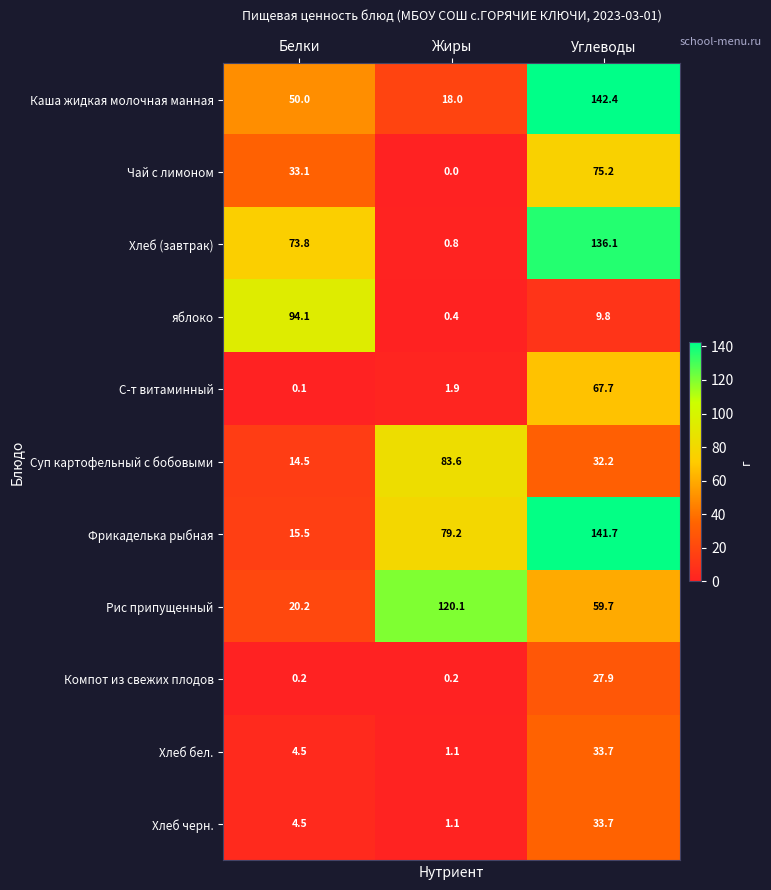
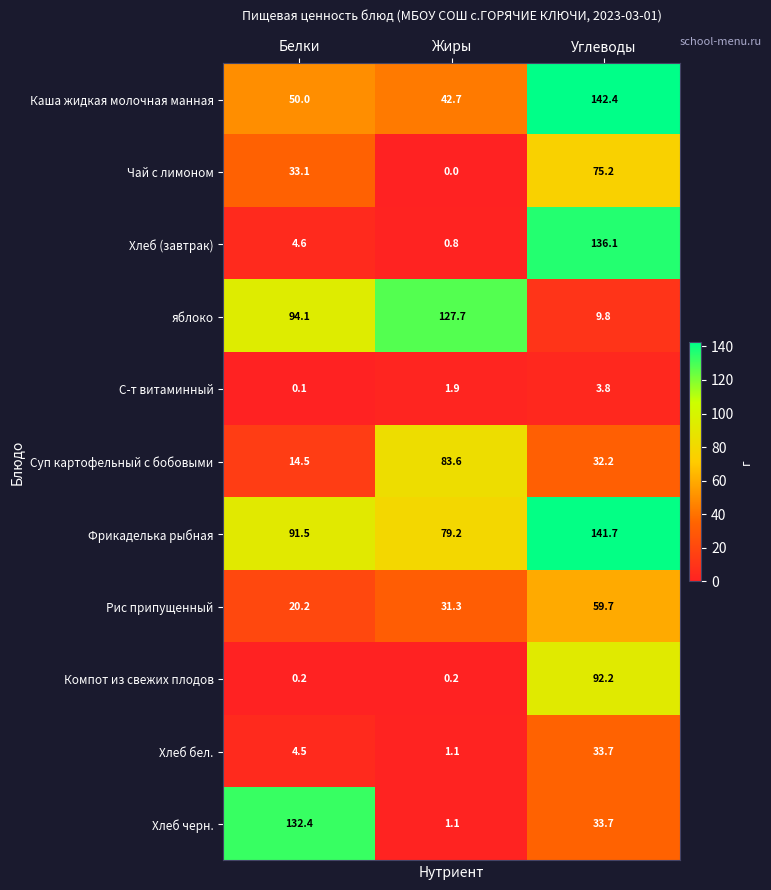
  {
    "Каша жидкая молочная манная": {
      "Белки": 50.0,
-     "Жиры": 18.0,
+     "Жиры": 42.7,
      "Углеводы": 142.4
    },
    "Чай с лимоном": {
      "Белки": 33.1,
      "Жиры": 0.0,
      "Углеводы": 75.2
    },
    "Хлеб (завтрак)": {
-     "Белки": 73.8,
+     "Белки": 4.6,
      "Жиры": 0.8,
      "Углеводы": 136.1
    },
    "яблоко": {
      "Белки": 94.1,
-     "Жиры": 0.4,
+     "Жиры": 127.7,
      "Углеводы": 9.8
    },
    "С-т витаминный": {
      "Белки": 0.1,
      "Жиры": 1.9,
-     "Углеводы": 67.7
+     "Углеводы": 3.8
    },
    "Суп картофельный с бобовыми": {
      "Белки": 14.5,
      "Жиры": 83.6,
      "Углеводы": 32.2
    },
    "Фрикаделька рыбная": {
-     "Белки": 15.5,
+     "Белки": 91.5,
      "Жиры": 79.2,
      "Углеводы": 141.7
    },
    "Рис припущенный": {
      "Белки": 20.2,
-     "Жиры": 120.1,
+     "Жиры": 31.3,
      "Углеводы": 59.7
    },
    "Компот из свежих плодов": {
      "Белки": 0.2,
      "Жиры": 0.2,
-     "Углеводы": 27.9
+     "Углеводы": 92.2
    },
    "Хлеб бел.": {
      "Белки": 4.5,
      "Жиры": 1.1,
      "Углеводы": 33.7
    },
    "Хлеб черн.": {
-     "Белки": 4.5,
+     "Белки": 132.4,
      "Жиры": 1.1,
      "Углеводы": 33.7
    }
  }
